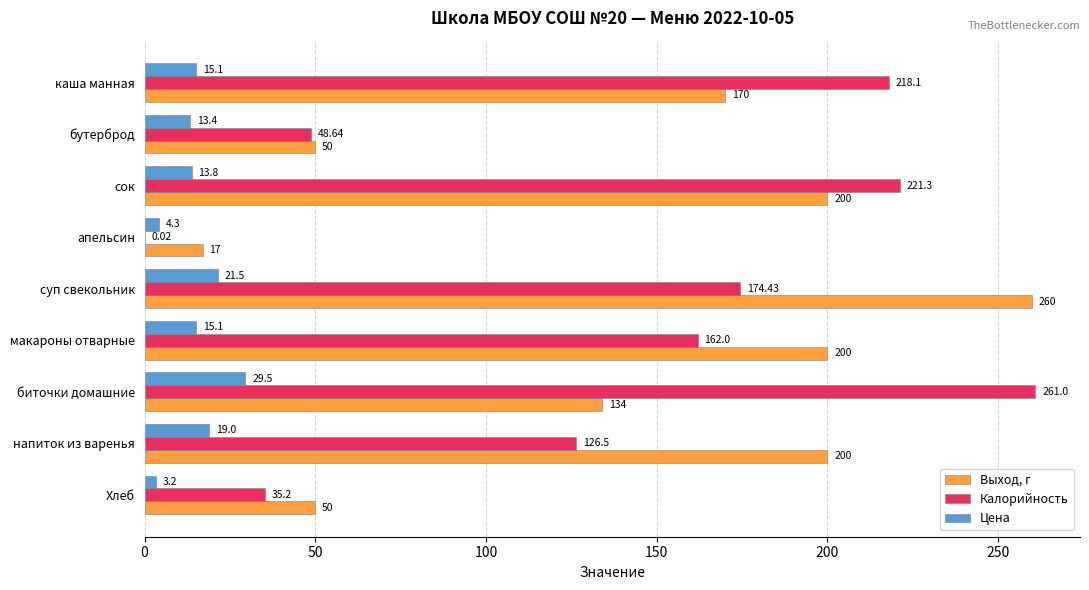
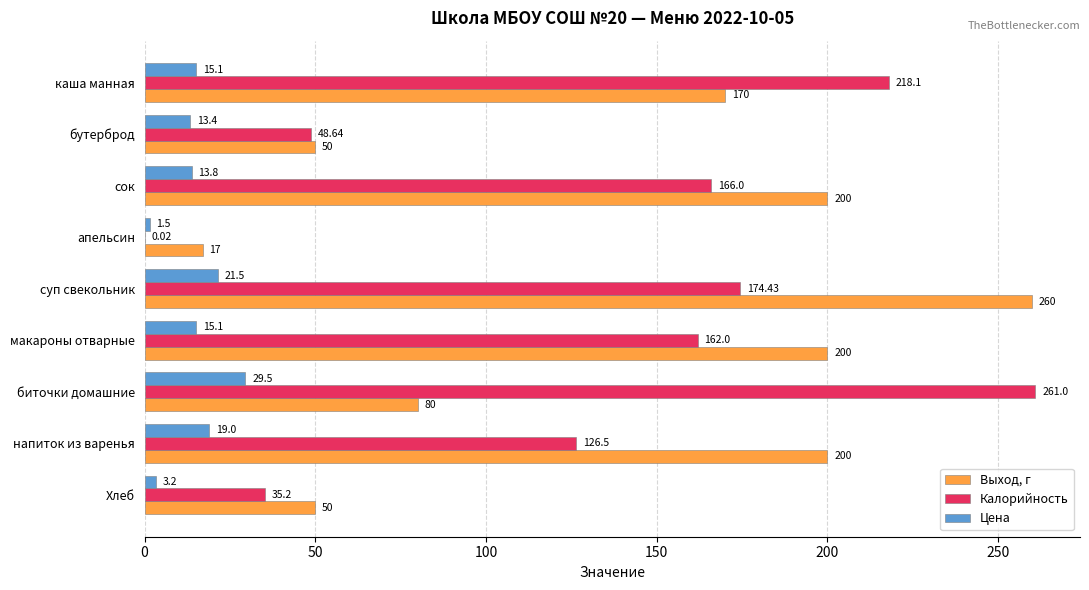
  {
    "Выход, г": {
      "каша манная": 170,
      "бутерброд": 50,
      "сок": 200,
      "апельсин": 17,
      "суп свекольник": 260,
      "макароны отварные": 200,
-     "биточки домашние": 134,
+     "биточки домашние": 80,
      "напиток из варенья": 200,
      "Хлеб": 50
    },
    "Калорийность": {
      "каша манная": 218.1,
      "бутерброд": 48.64,
-     "сок": 221.3,
+     "сок": 166.0,
      "апельсин": 0.02,
      "суп свекольник": 174.43,
      "макароны отварные": 162.0,
      "биточки домашние": 261.0,
      "напиток из варенья": 126.5,
      "Хлеб": 35.2
    },
    "Цена": {
      "каша манная": 15.1,
      "бутерброд": 13.4,
      "сок": 13.8,
-     "апельсин": 4.3,
+     "апельсин": 1.5,
      "суп свекольник": 21.5,
      "макароны отварные": 15.1,
      "биточки домашние": 29.5,
      "напиток из варенья": 19.0,
      "Хлеб": 3.2
    }
  }
